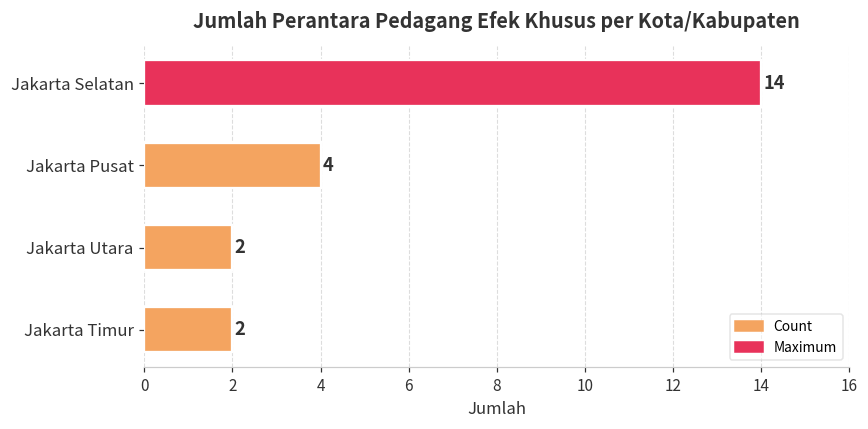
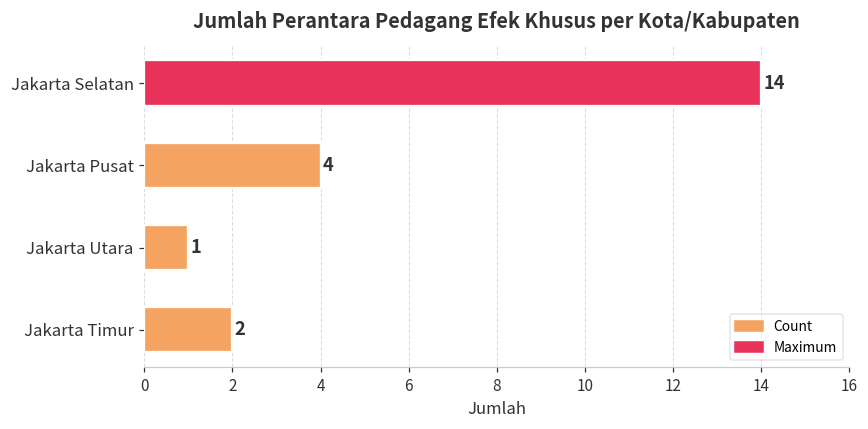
  {
    "Jakarta Selatan": 14,
    "Jakarta Pusat": 4,
-   "Jakarta Utara": 2,
+   "Jakarta Utara": 1,
    "Jakarta Timur": 2
  }
